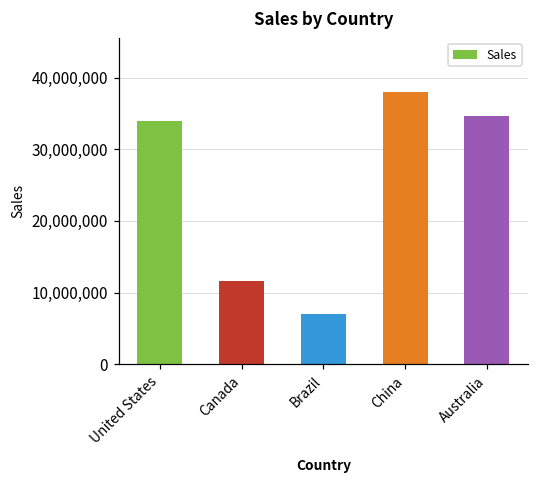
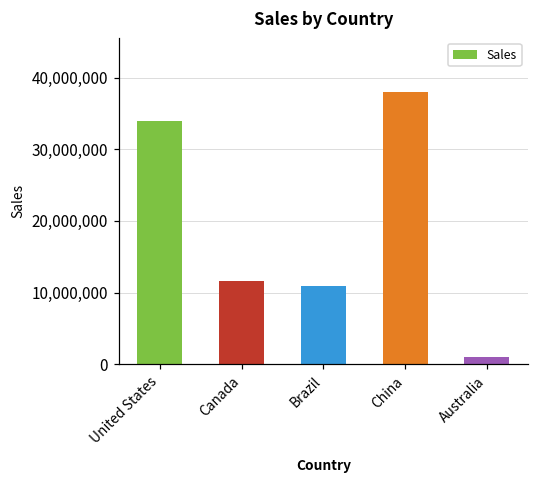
  {
    "United States": "34,000,000",
    "Canada": "12,000,000",
-   "Brazil": "7,000,000",
+   "Brazil": "11,000,000",
    "China": "38,000,000",
-   "Australia": "35,000,000"
+   "Australia": "1,000,000"
  }
